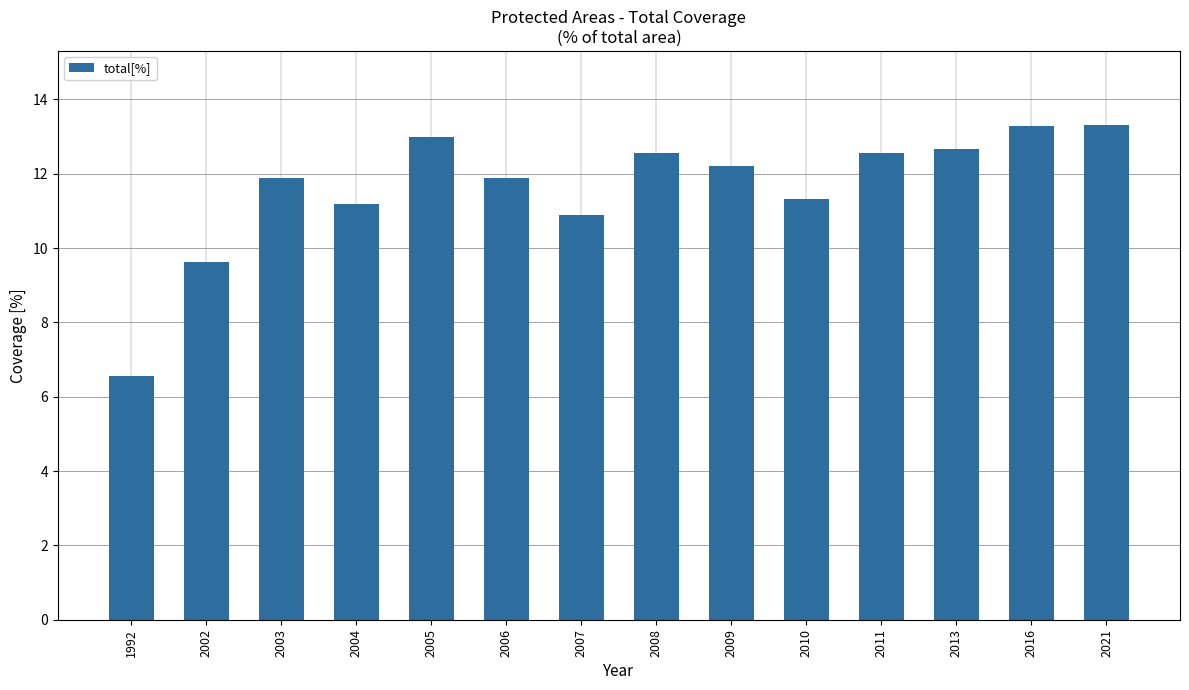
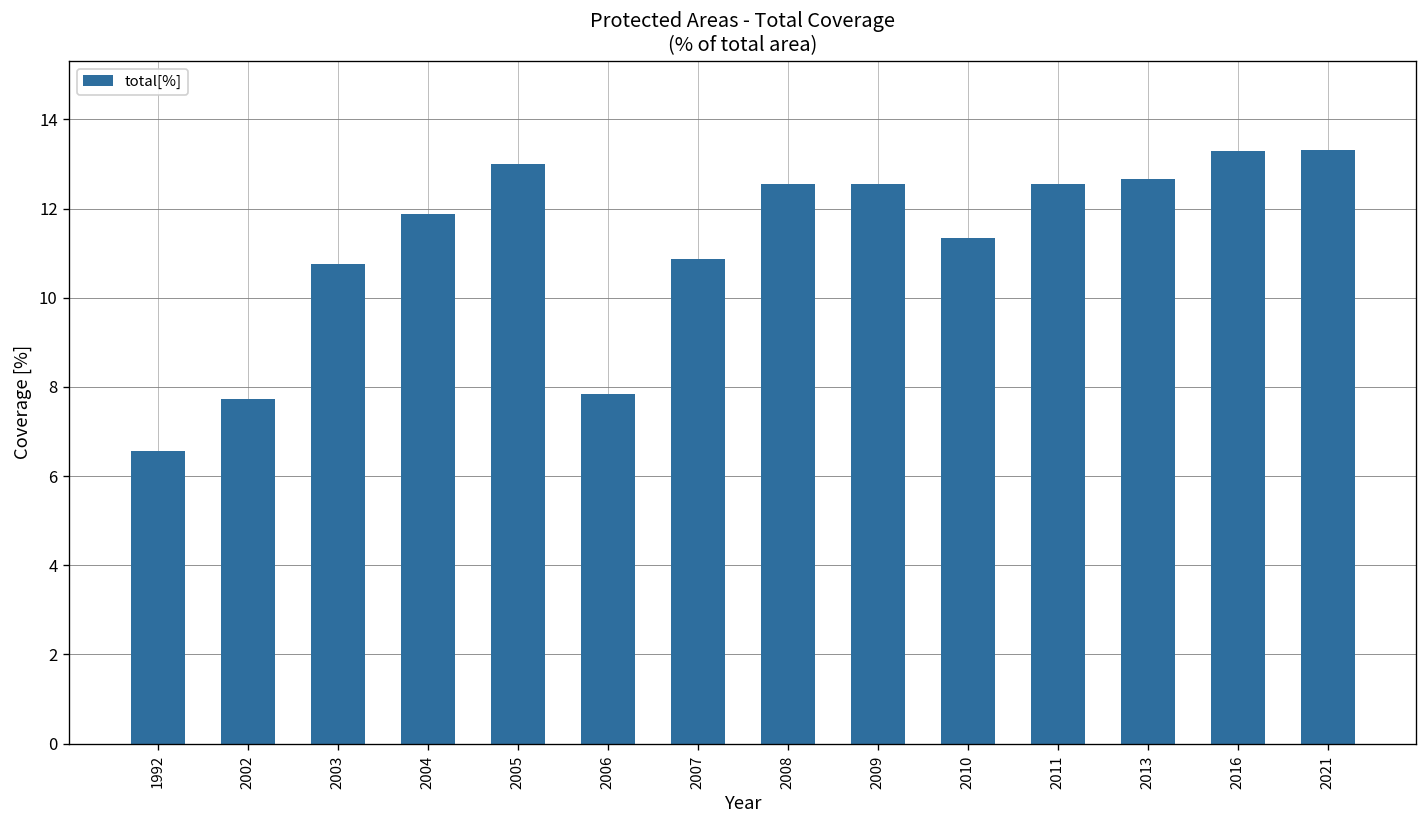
  {
    "1992": 6.6,
-   "2002": 9.6,
-   "2003": 11.9,
-   "2004": 11.2,
+   "2002": 7.7,
+   "2003": 10.8,
+   "2004": 11.9,
    "2005": 13.0,
-   "2006": 11.9,
+   "2006": 7.8,
    "2007": 10.9,
    "2008": 12.6,
-   "2009": 12.2,
+   "2009": 12.6,
    "2010": 11.3,
    "2011": 12.6,
    "2013": 12.7,
    "2016": 13.3,
    "2021": 13.3
  }
